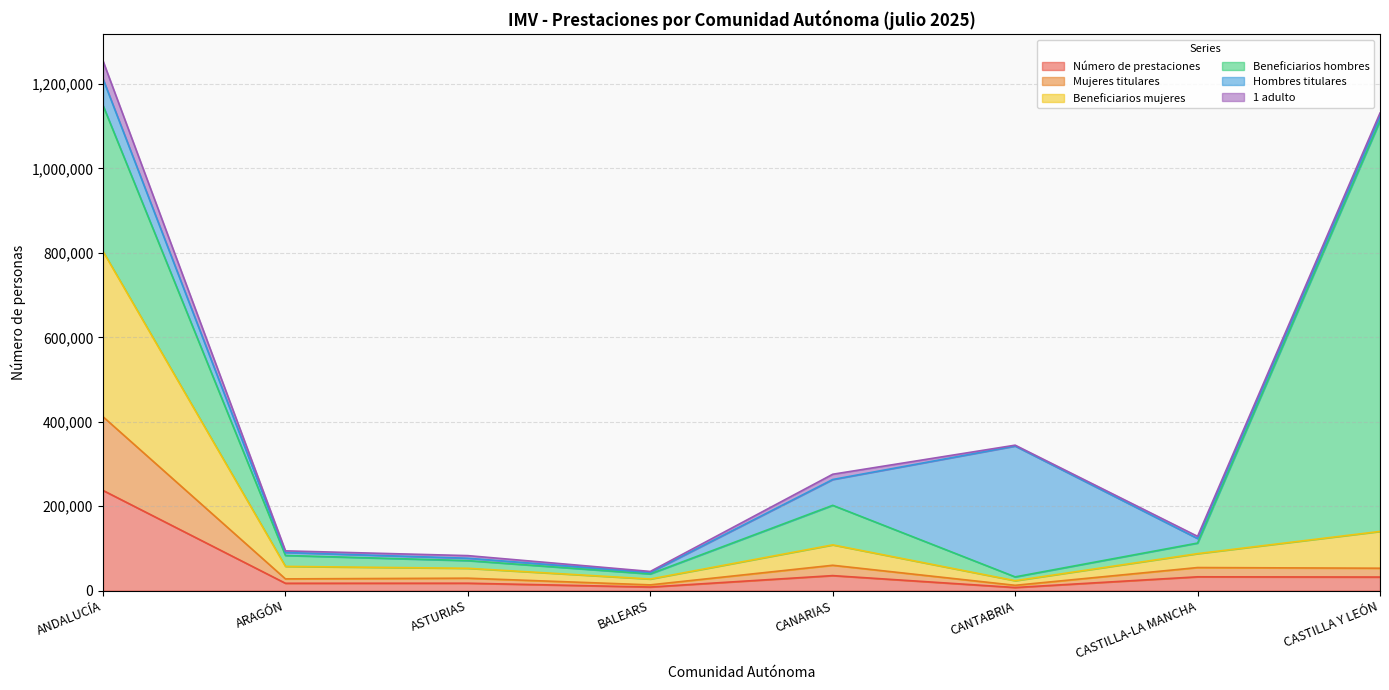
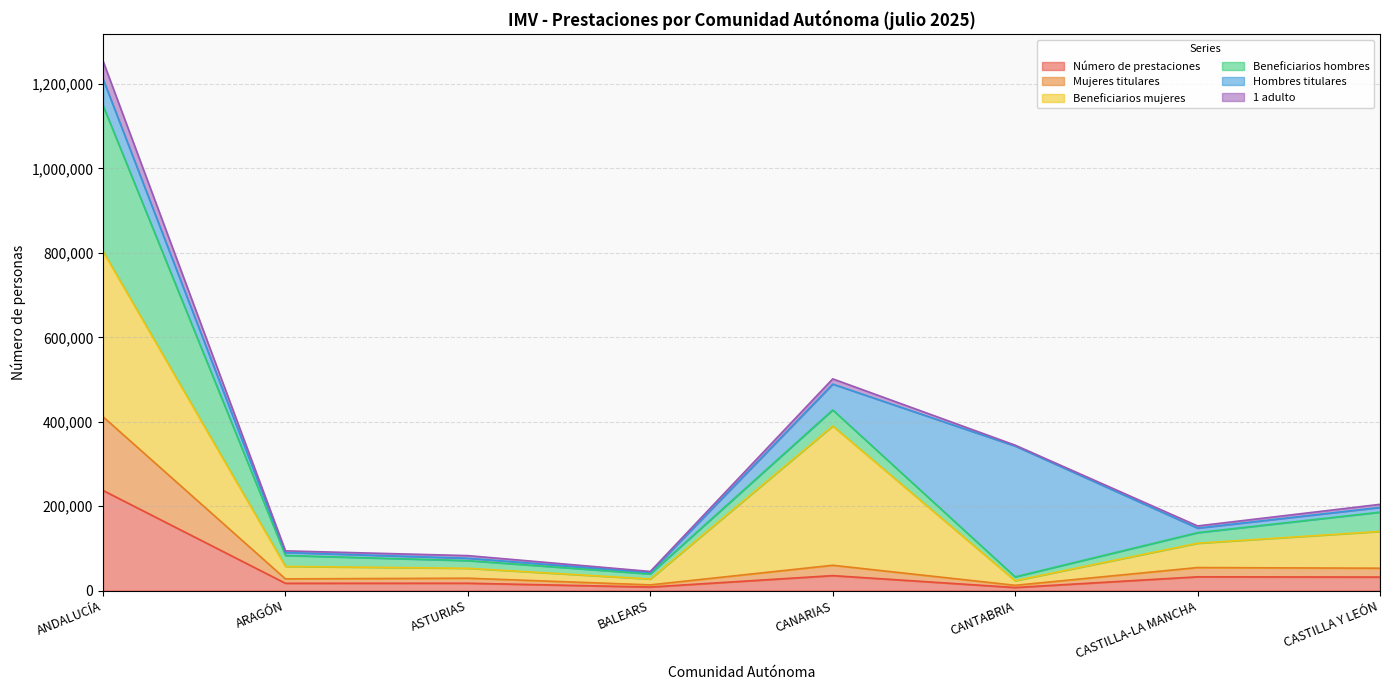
  {
    "Beneficiarios mujeres": {
      "ANDALUCÍA": "390,000",
      "ARAGÓN": "30,000",
      "ASTURIAS": "20,000",
      "BALEARS": "10,000",
-     "CANARIAS": "50,000",
+     "CANARIAS": "330,000",
      "CANTABRIA": "10,000",
-     "CASTILLA-LA MANCHA": "30,000",
+     "CASTILLA-LA MANCHA": "60,000",
      "CASTILLA Y LEÓN": "90,000"
    },
    "Beneficiarios hombres": {
      "ANDALUCÍA": "350,000",
      "ARAGÓN": "30,000",
-     "CANARIAS": "90,000",
+     "CANARIAS": "40,000",
      "CANTABRIA": "10,000",
      "CASTILLA-LA MANCHA": "30,000",
-     "CASTILLA Y LEÓN": "970,000"
+     "CASTILLA Y LEÓN": "50,000"
    },
    "Hombres titulares": {
      "ANDALUCÍA": "60,000",
      "CANARIAS": "60,000",
      "CASTILLA Y LEÓN": "10,000"
    },
    "1 adulto": {
      "ANDALUCÍA": "40,000",
      "ASTURIAS": "10,000",
      "CANARIAS": "10,000",
      "CASTILLA Y LEÓN": "10,000"
    }
  }
